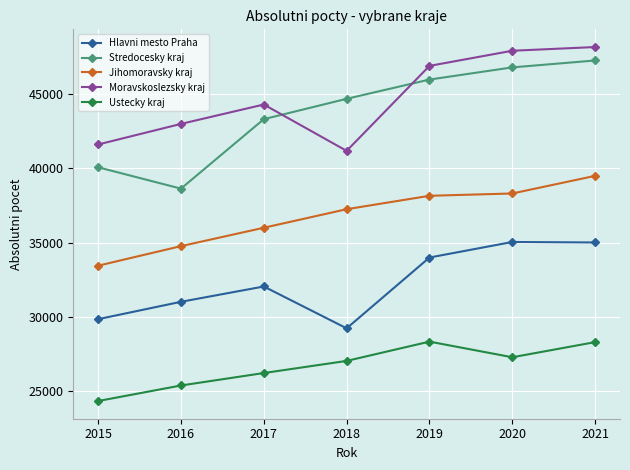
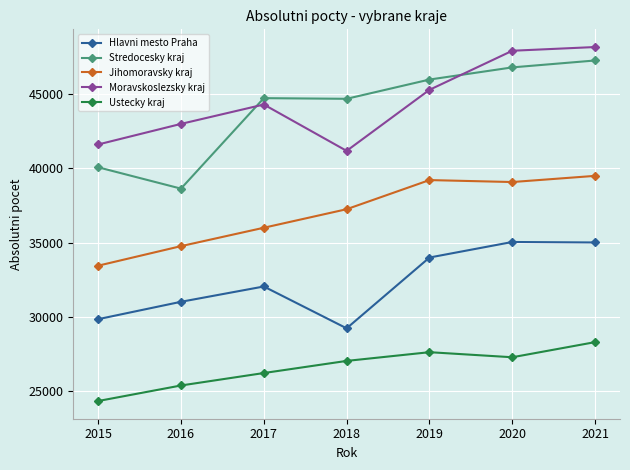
  {
    "Hlavni mesto Praha": {
      "2015": 29900,
      "2016": 31000,
      "2017": 32100,
      "2018": 29200,
      "2019": 34000,
      "2020": 35100,
      "2021": 35000
    },
    "Stredocesky kraj": {
      "2015": 40100,
      "2016": 38600,
-     "2017": 43300,
+     "2017": 44700,
      "2018": 44700,
      "2019": 46000,
      "2020": 46800,
      "2021": 47300
    },
    "Jihomoravsky kraj": {
      "2015": 33500,
      "2016": 34800,
      "2017": 36000,
      "2018": 37300,
-     "2019": 38200,
-     "2020": 38300,
+     "2019": 39200,
+     "2020": 39100,
      "2021": 39500
    },
    "Moravskoslezsky kraj": {
      "2015": 41600,
      "2016": 43000,
      "2017": 44300,
      "2018": 41200,
-     "2019": 46900,
+     "2019": 45300,
      "2020": 47900,
      "2021": 48200
    },
    "Ustecky kraj": {
      "2015": 24300,
      "2016": 25400,
      "2017": 26200,
      "2018": 27000,
-     "2019": 28300,
+     "2019": 27600,
      "2020": 27300,
      "2021": 28300
    }
  }
